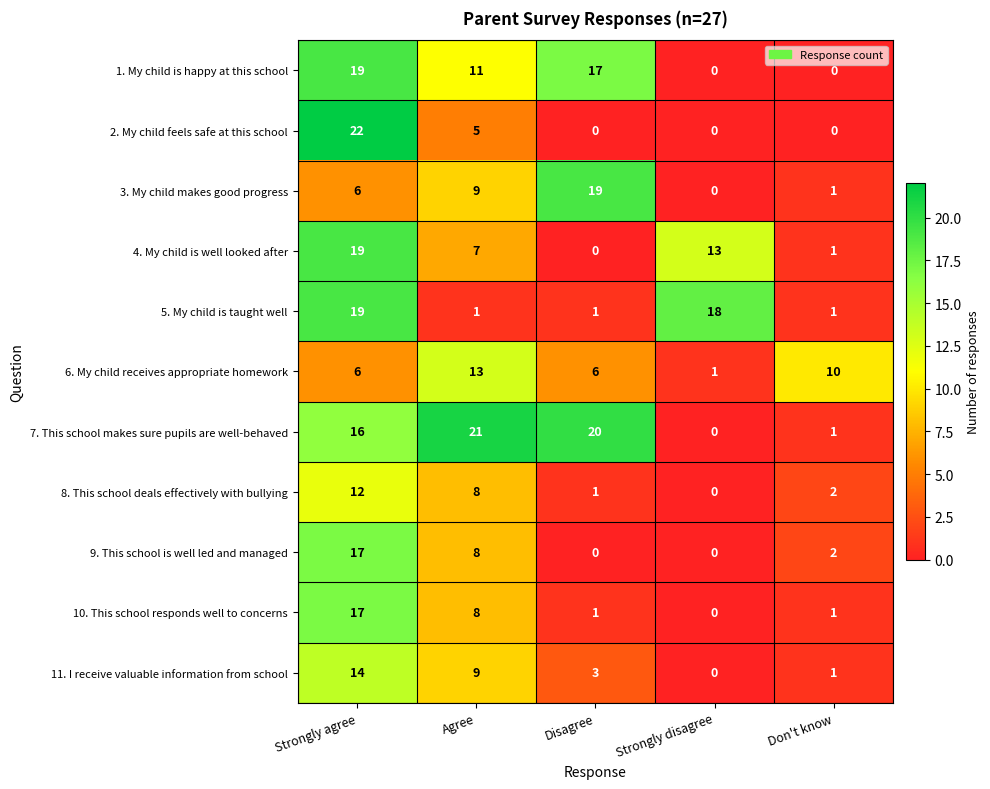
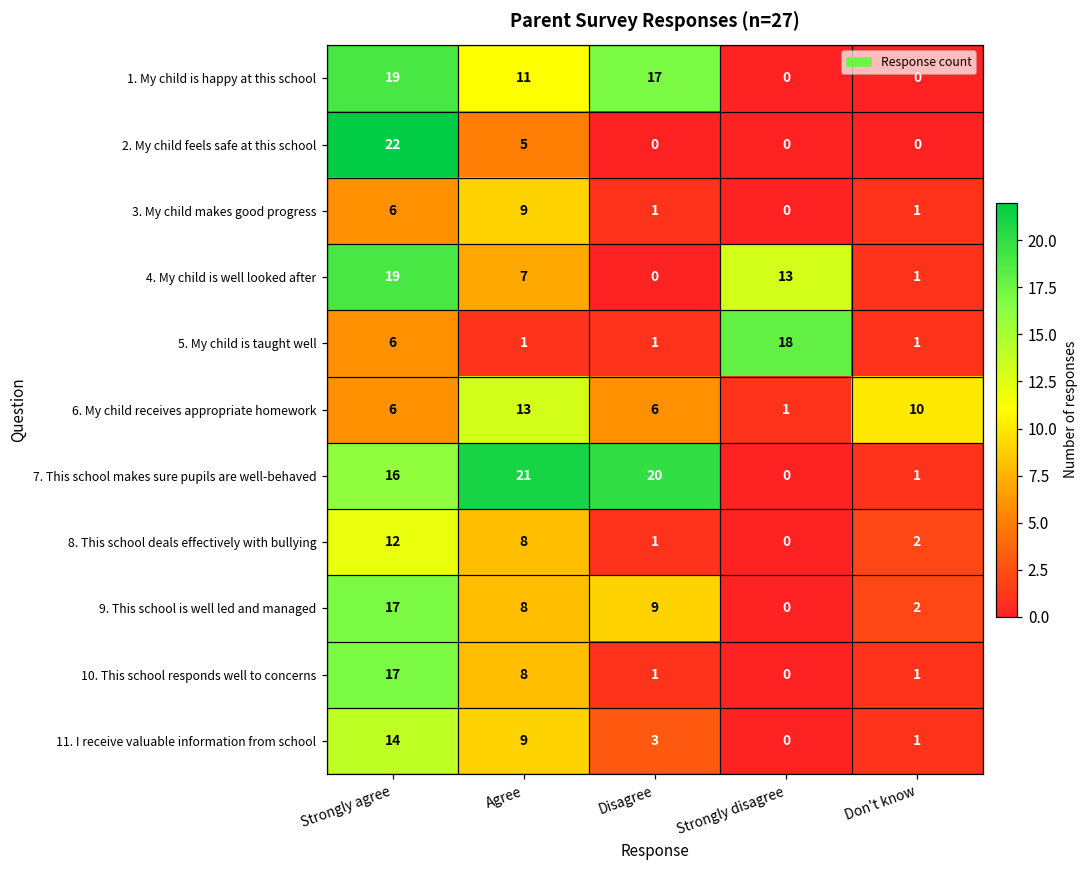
  {
    "1. My child is happy at this school": {
      "Strongly agree": 19,
      "Agree": 11,
      "Disagree": 17,
      "Strongly disagree": 0
    },
    "2. My child feels safe at this school": {
      "Strongly agree": 22,
      "Agree": 5,
      "Disagree": 0,
      "Strongly disagree": 0,
      "Don't know": 0
    },
    "3. My child makes good progress": {
      "Strongly agree": 6,
      "Agree": 9,
-     "Disagree": 19,
+     "Disagree": 1,
      "Strongly disagree": 0,
      "Don't know": 1
    },
    "4. My child is well looked after": {
      "Strongly agree": 19,
      "Agree": 7,
      "Disagree": 0,
      "Strongly disagree": 13,
      "Don't know": 1
    },
    "5. My child is taught well": {
-     "Strongly agree": 19,
+     "Strongly agree": 6,
      "Agree": 1,
      "Disagree": 1,
      "Strongly disagree": 18,
      "Don't know": 1
    },
    "6. My child receives appropriate homework": {
      "Strongly agree": 6,
      "Agree": 13,
      "Disagree": 6,
      "Strongly disagree": 1,
      "Don't know": 10
    },
    "7. This school makes sure pupils are well-behaved": {
      "Strongly agree": 16,
      "Agree": 21,
      "Disagree": 20,
      "Strongly disagree": 0,
      "Don't know": 1
    },
    "8. This school deals effectively with bullying": {
      "Strongly agree": 12,
      "Agree": 8,
      "Disagree": 1,
      "Strongly disagree": 0,
      "Don't know": 2
    },
    "9. This school is well led and managed": {
      "Strongly agree": 17,
      "Agree": 8,
-     "Disagree": 0,
+     "Disagree": 9,
      "Strongly disagree": 0,
      "Don't know": 2
    },
    "10. This school responds well to concerns": {
      "Strongly agree": 17,
      "Agree": 8,
      "Disagree": 1,
      "Strongly disagree": 0,
      "Don't know": 1
    },
    "11. I receive valuable information from school": {
      "Strongly agree": 14,
      "Agree": 9,
      "Disagree": 3,
      "Strongly disagree": 0,
      "Don't know": 1
    }
  }
